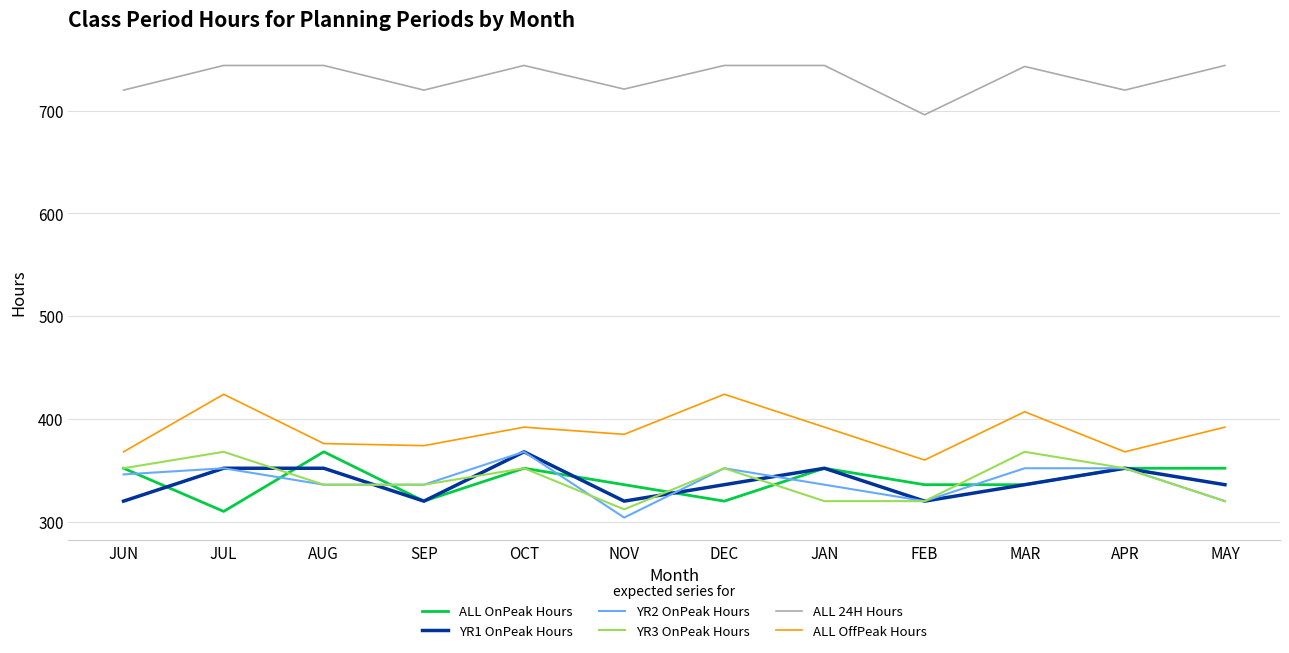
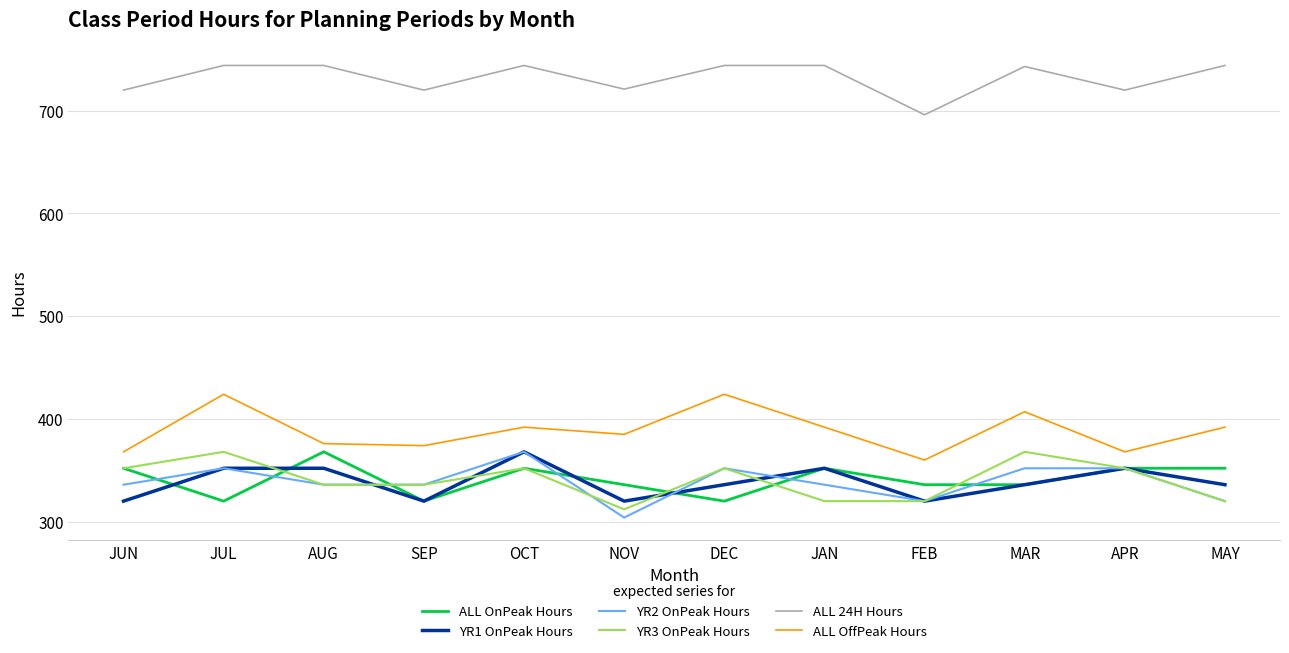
  {
    "ALL OnPeak Hours": {
-     "JUL": 310,
+     "JUL": 320,
      "AUG": 368,
      "NOV": 336,
      "DEC": 320,
      "FEB": 336,
      "MAY": 352
    },
    "YR1 OnPeak Hours": {
      "JUN": 320,
      "AUG": 352,
      "NOV": 320,
      "DEC": 336,
      "MAY": 336
    },
    "YR2 OnPeak Hours": {
-     "JUN": 346,
+     "JUN": 336,
      "NOV": 304,
      "JAN": 336,
      "MAR": 352
    },
    "YR3 OnPeak Hours": {
      "JUL": 368,
      "NOV": 312,
      "JAN": 320,
      "MAR": 368
    },
    "ALL 24H Hours": {
      "JUN": 720,
      "JUL": 744,
      "AUG": 744,
      "SEP": 720,
      "OCT": 744,
      "NOV": 721,
      "DEC": 744,
      "JAN": 744,
      "FEB": 696,
      "MAR": 743,
      "APR": 720,
      "MAY": 744
    },
    "ALL OffPeak Hours": {
      "JUN": 368,
      "JUL": 424,
      "AUG": 376,
      "SEP": 374,
      "OCT": 392,
      "NOV": 385,
      "DEC": 424,
      "JAN": 392,
      "FEB": 360,
      "MAR": 407,
      "APR": 368,
      "MAY": 392
    }
  }
